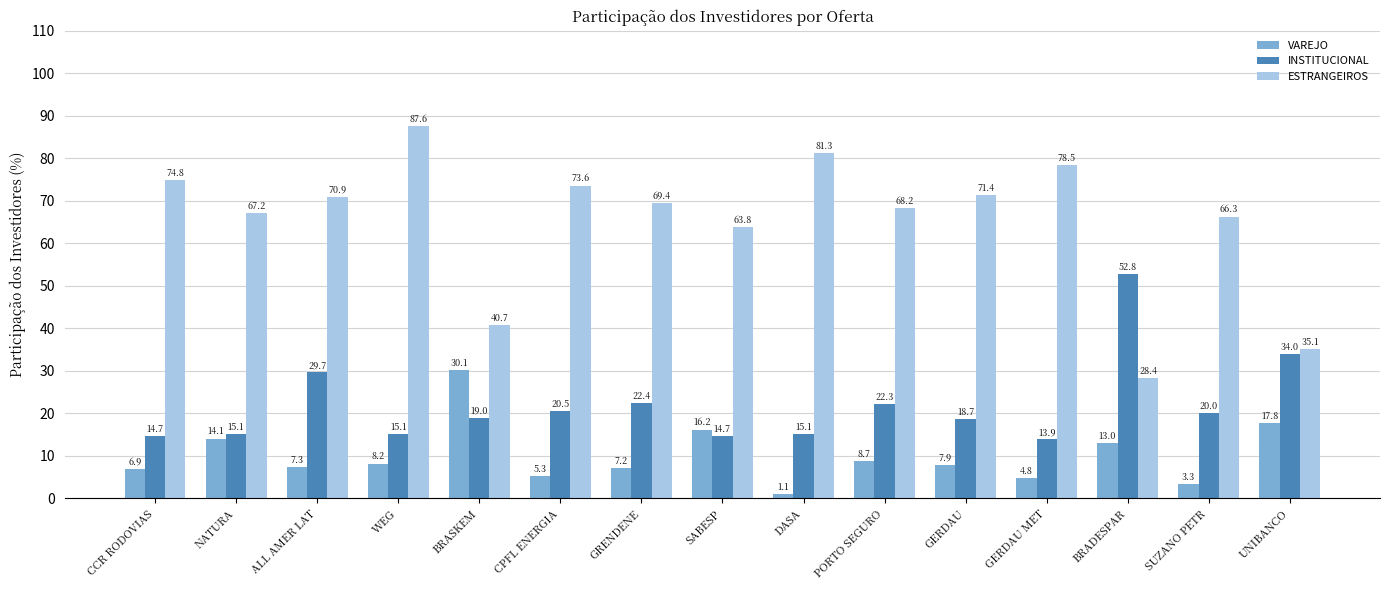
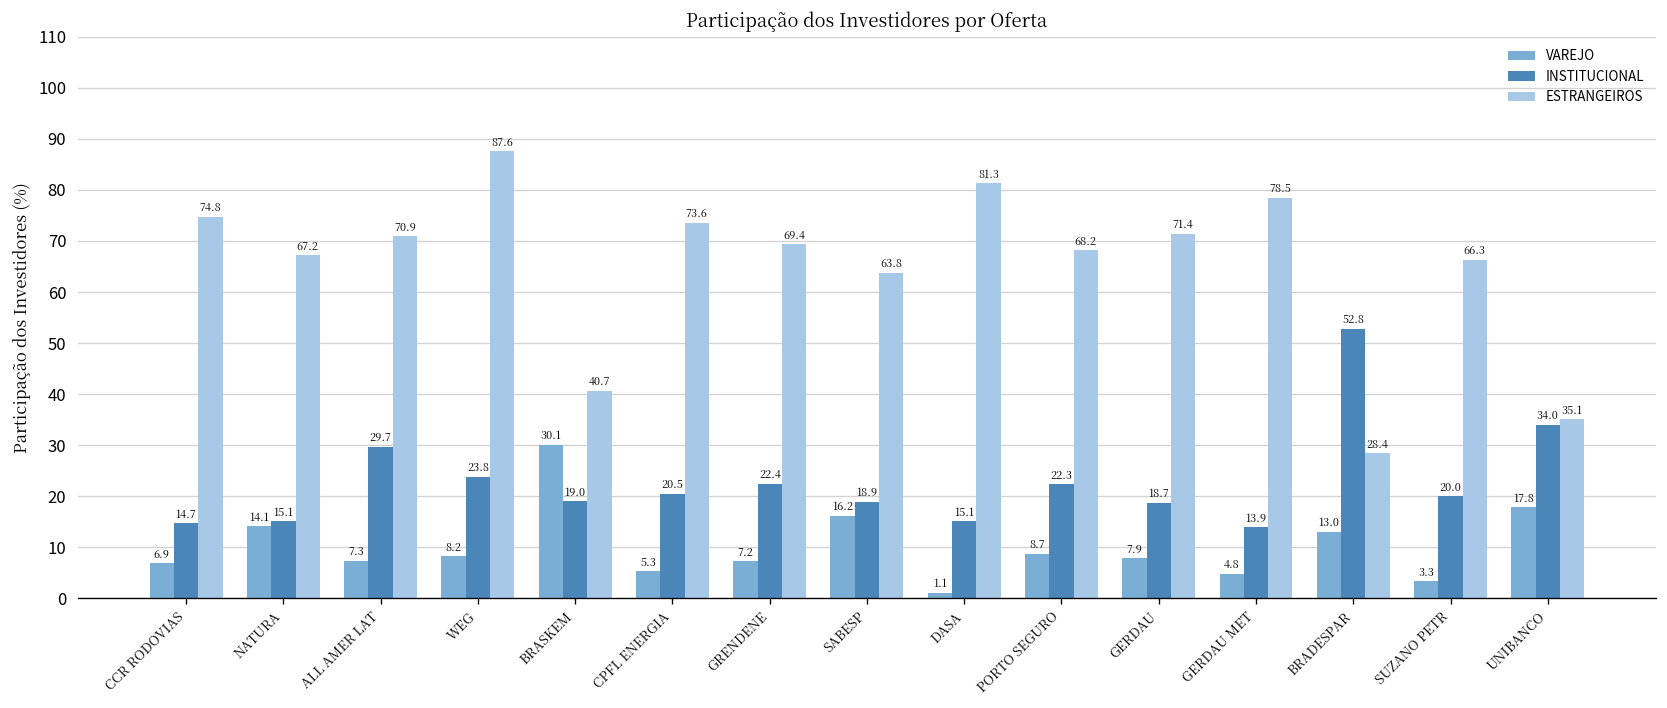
  {
    "INSTITUCIONAL": {
      "CCR RODOVIAS": 14.7,
      "NATURA": 15.1,
      "ALL AMER LAT": 29.7,
-     "WEG": 15.1,
+     "WEG": 23.8,
      "BRASKEM": 19.0,
      "CPFL ENERGIA": 20.5,
      "GRENDENE": 22.4,
-     "SABESP": 14.7,
+     "SABESP": 18.9,
      "DASA": 15.1,
      "PORTO SEGURO": 22.3,
      "GERDAU": 18.7,
      "GERDAU MET": 13.9,
      "BRADESPAR": 52.8,
      "SUZANO PETR": 20.0,
      "UNIBANCO": 34.0
    }
  }
